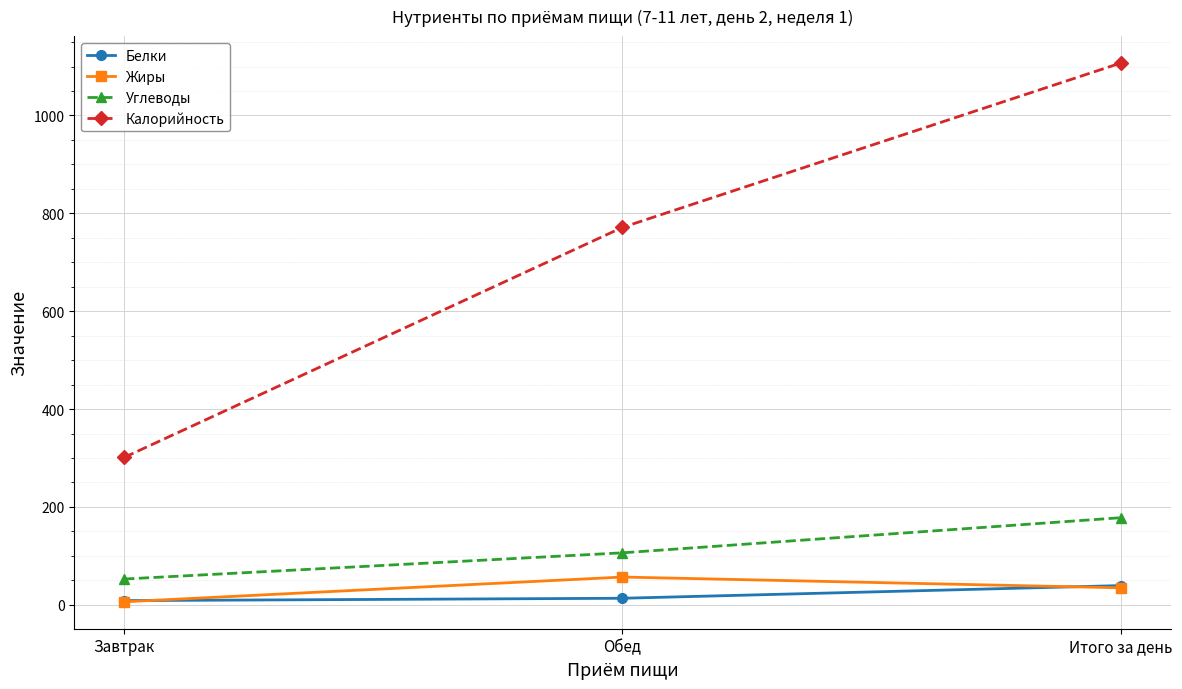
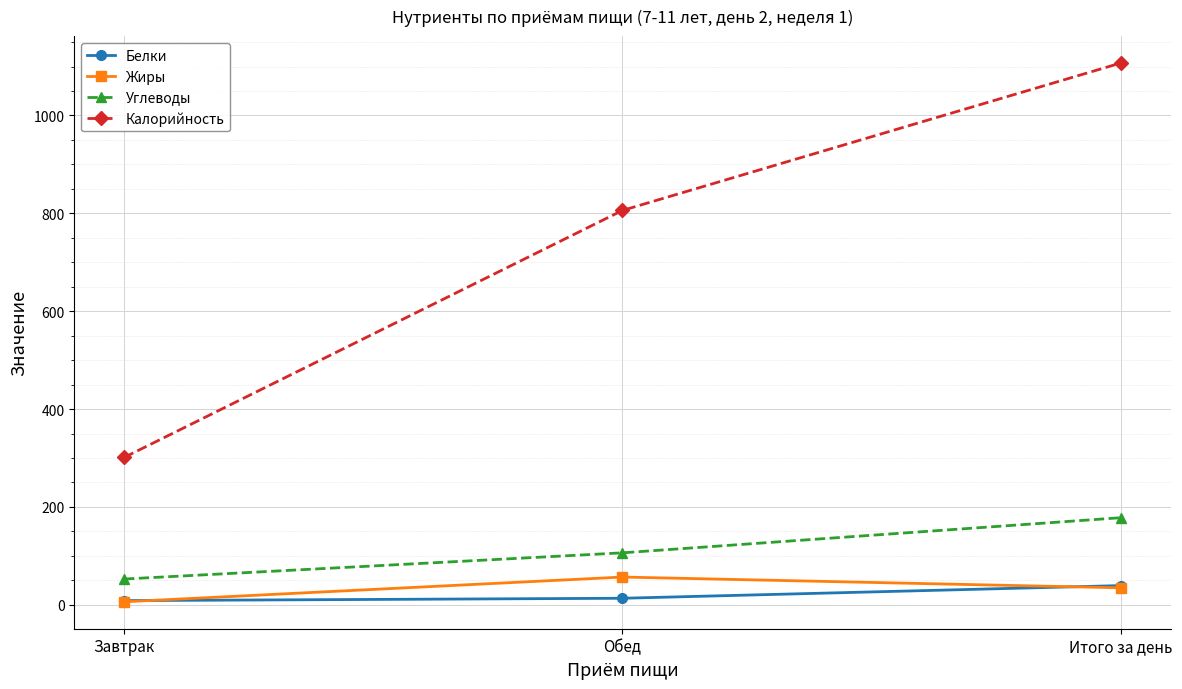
  {
    "Белки": {
      "Обед": 10
    },
    "Жиры": {
      "Обед": 60
    },
    "Углеводы": {
      "Завтрак": 50,
      "Обед": 110,
      "Итого за день": 180
    },
    "Калорийность": {
      "Завтрак": 300,
-     "Обед": 770,
+     "Обед": 810,
      "Итого за день": 1110
    }
  }
